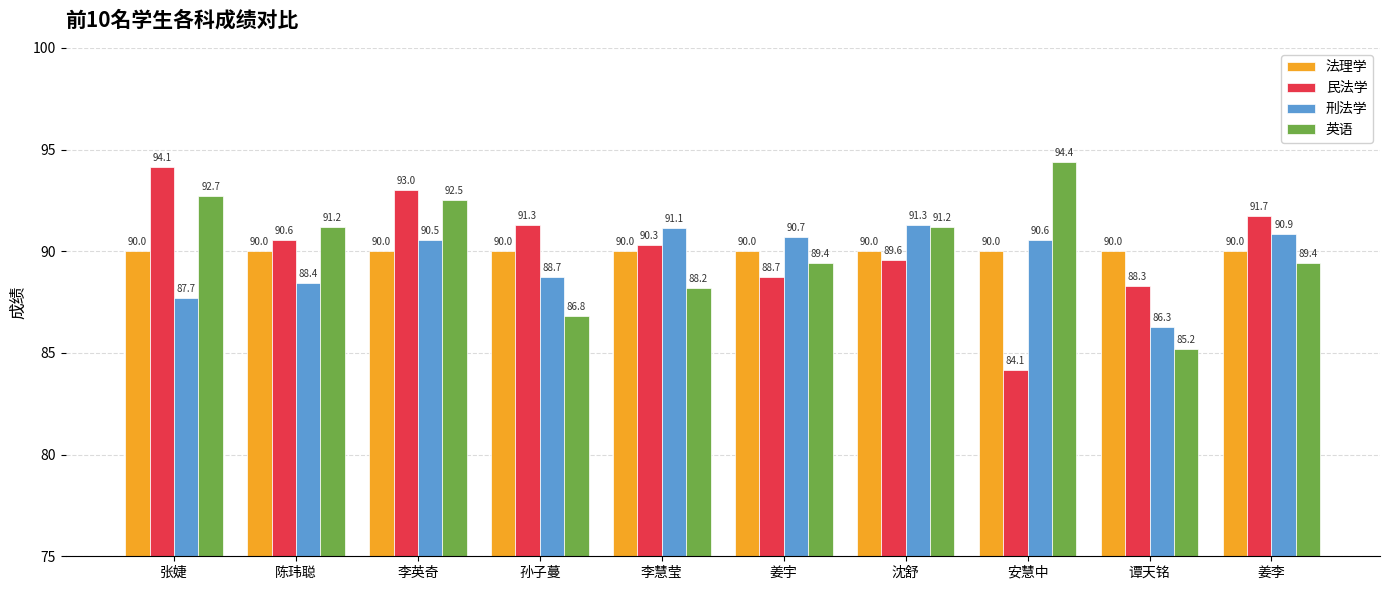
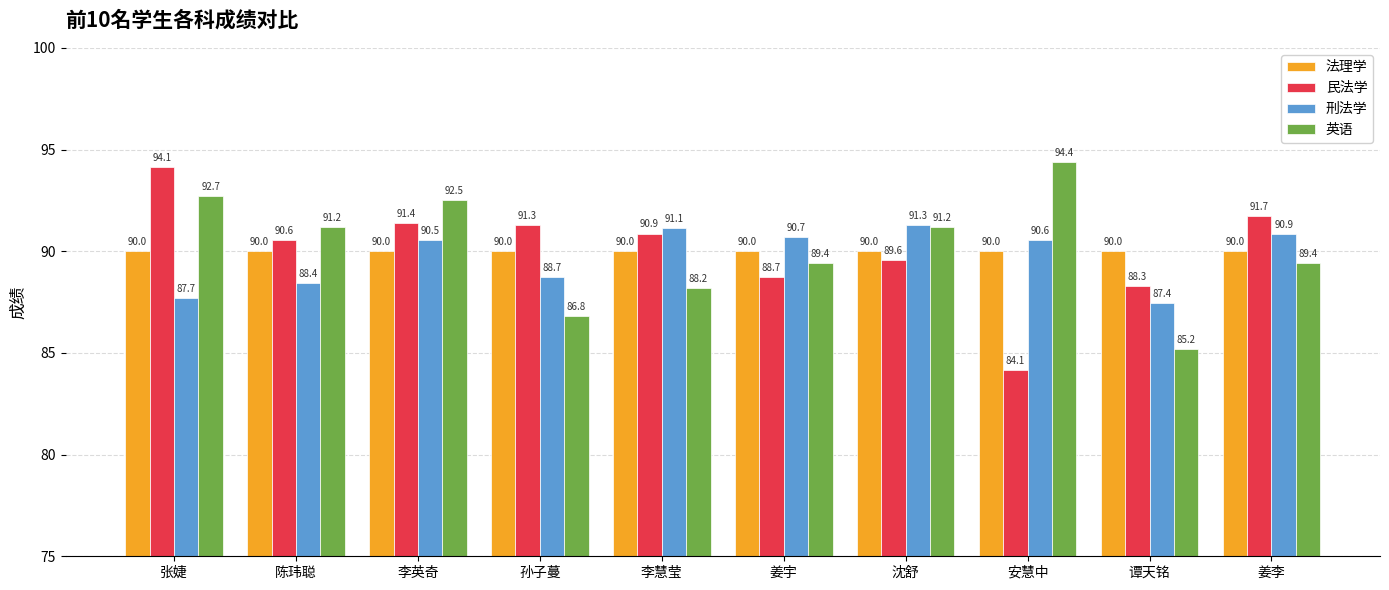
  {
    "法理学": {
      "张婕": 90.0,
      "陈玮聪": 90.0,
      "李英奇": 90.0,
      "孙子蔓": 90.0,
      "李慧莹": 90.0,
      "姜宇": 90.0,
      "沈舒": 90.0,
      "安慧中": 90.0,
      "谭天铭": 90.0,
      "姜李": 90.0
    },
    "民法学": {
      "张婕": 94.1,
      "陈玮聪": 90.6,
-     "李英奇": 93.0,
+     "李英奇": 91.4,
      "孙子蔓": 91.3,
-     "李慧莹": 90.3,
+     "李慧莹": 90.9,
      "姜宇": 88.7,
      "沈舒": 89.6,
      "安慧中": 84.1,
      "谭天铭": 88.3,
      "姜李": 91.7
    },
    "刑法学": {
      "张婕": 87.7,
      "陈玮聪": 88.4,
      "李英奇": 90.5,
      "孙子蔓": 88.7,
      "李慧莹": 91.1,
      "姜宇": 90.7,
      "沈舒": 91.3,
      "安慧中": 90.6,
-     "谭天铭": 86.3,
+     "谭天铭": 87.4,
      "姜李": 90.9
    },
    "英语": {
      "张婕": 92.7,
      "陈玮聪": 91.2,
      "李英奇": 92.5,
      "孙子蔓": 86.8,
      "李慧莹": 88.2,
      "姜宇": 89.4,
      "沈舒": 91.2,
      "安慧中": 94.4,
      "谭天铭": 85.2,
      "姜李": 89.4
    }
  }
